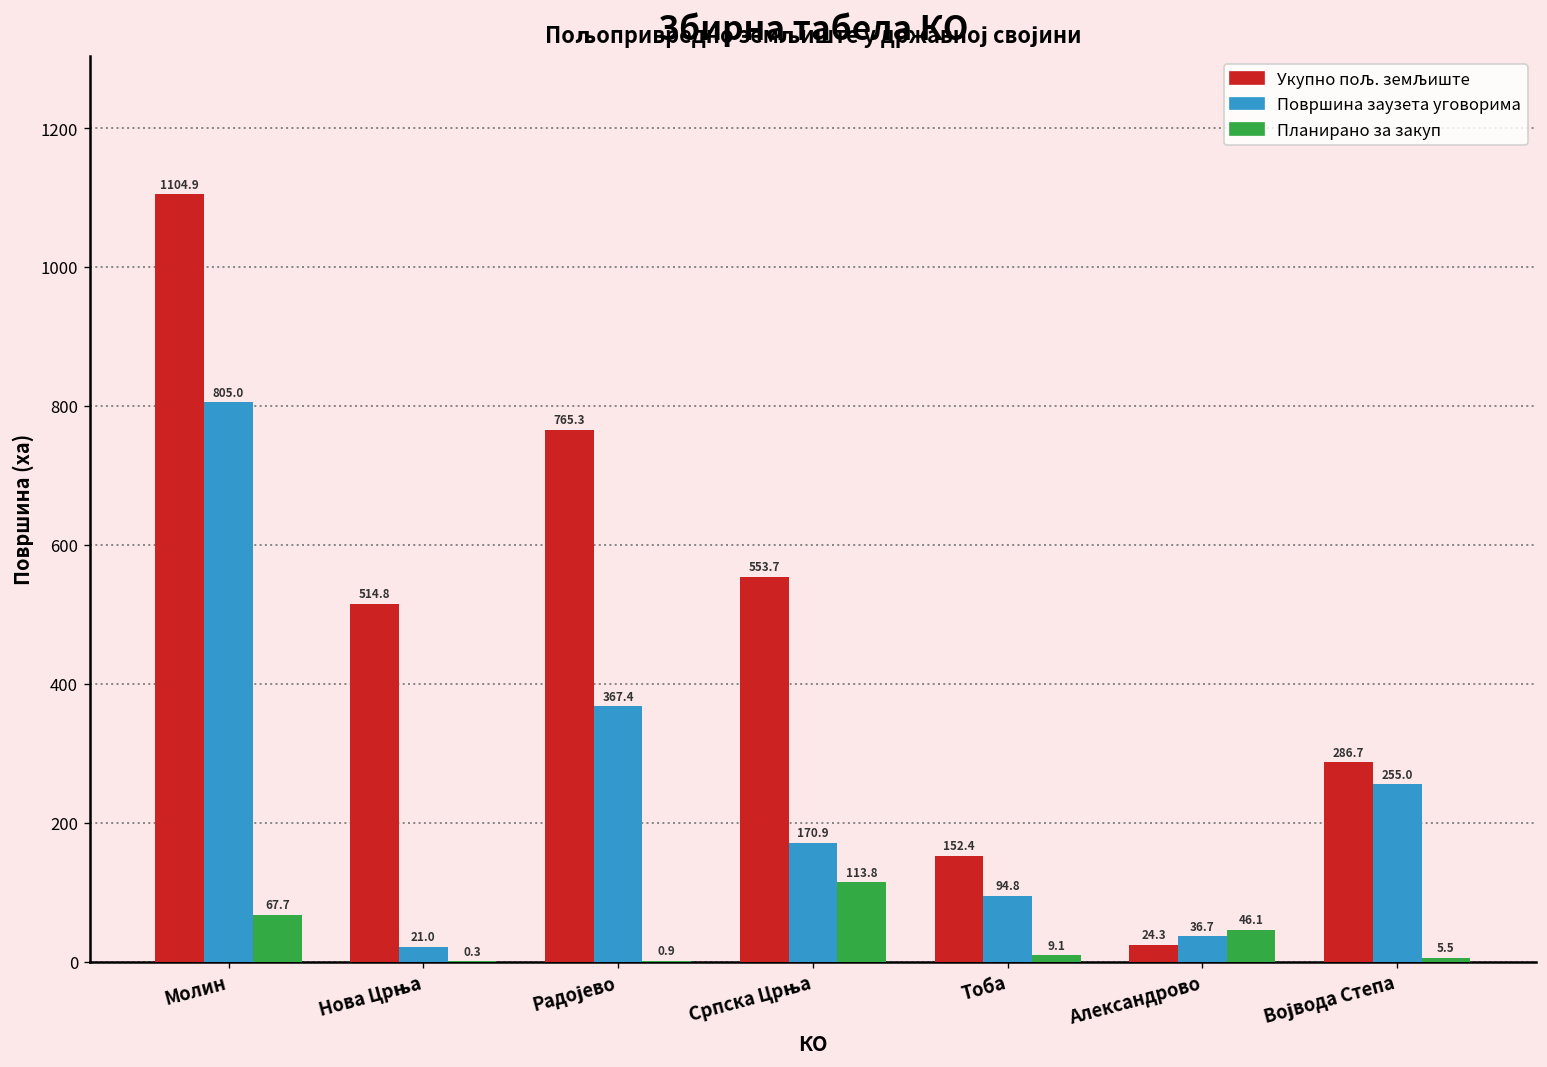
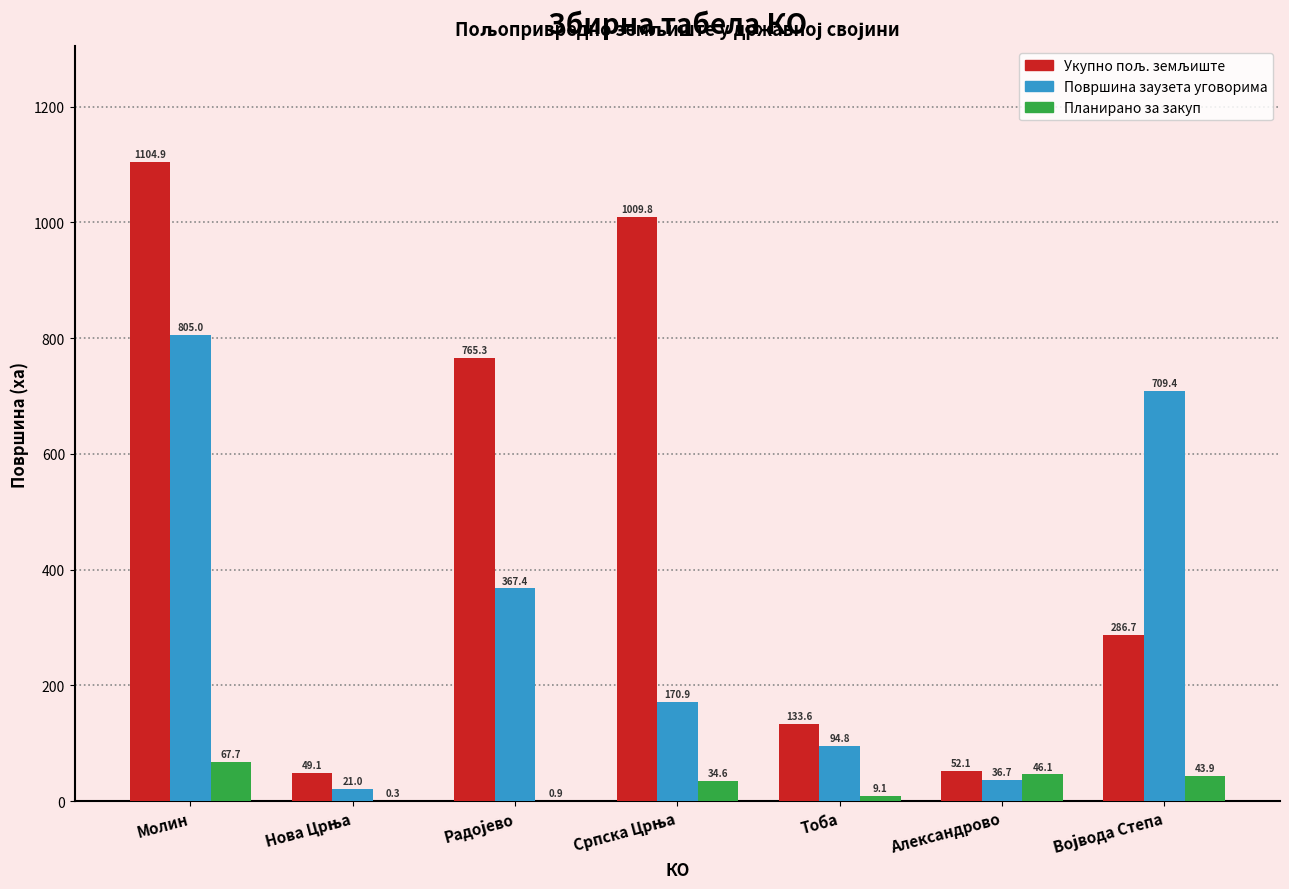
  {
    "Укупно пољ. земљиште": {
      "Молин": 1104.9,
-     "Нова Црња": 514.8,
+     "Нова Црња": 49.1,
      "Радојево": 765.3,
-     "Српска Црња": 553.7,
-     "Тоба": 152.4,
-     "Александрово": 24.3,
+     "Српска Црња": 1009.8,
+     "Тоба": 133.6,
+     "Александрово": 52.1,
      "Војвода Степа": 286.7
    },
    "Површина заузета уговорима": {
      "Молин": 805.0,
      "Нова Црња": 21.0,
      "Радојево": 367.4,
      "Српска Црња": 170.9,
      "Тоба": 94.8,
      "Александрово": 36.7,
-     "Војвода Степа": 255.0
+     "Војвода Степа": 709.4
    },
    "Планирано за закуп": {
      "Молин": 67.7,
      "Нова Црња": 0.3,
      "Радојево": 0.9,
-     "Српска Црња": 113.8,
+     "Српска Црња": 34.6,
      "Тоба": 9.1,
      "Александрово": 46.1,
-     "Војвода Степа": 5.5
+     "Војвода Степа": 43.9
    }
  }
